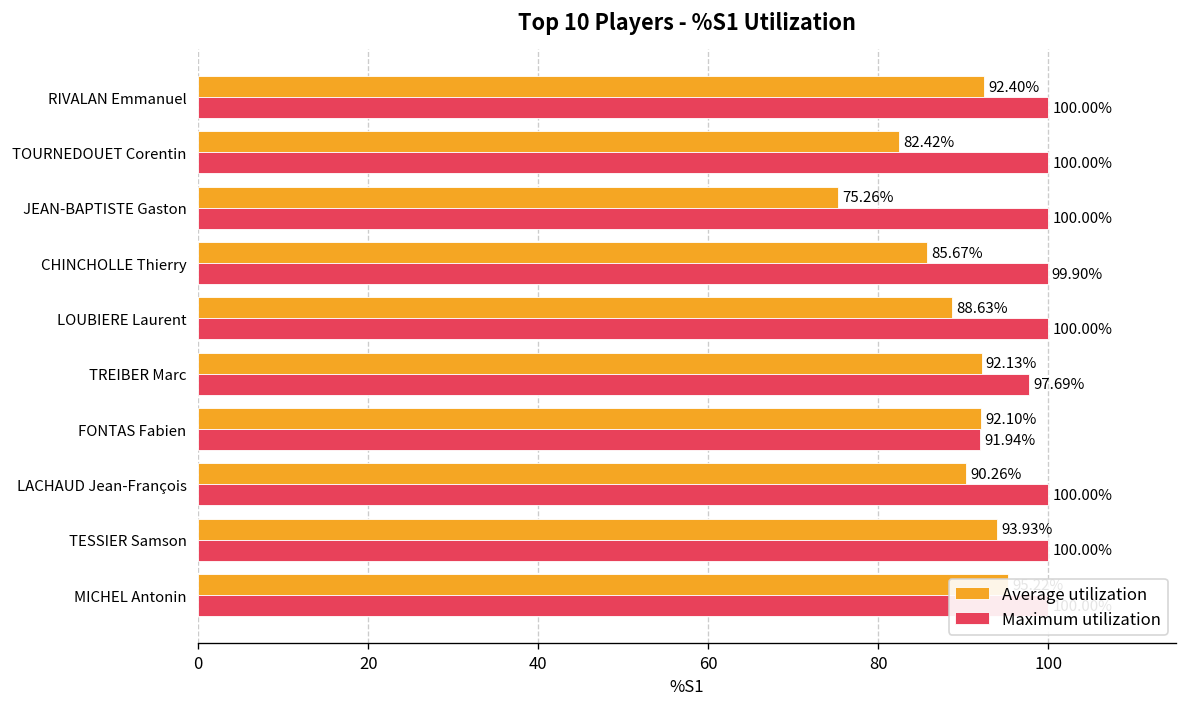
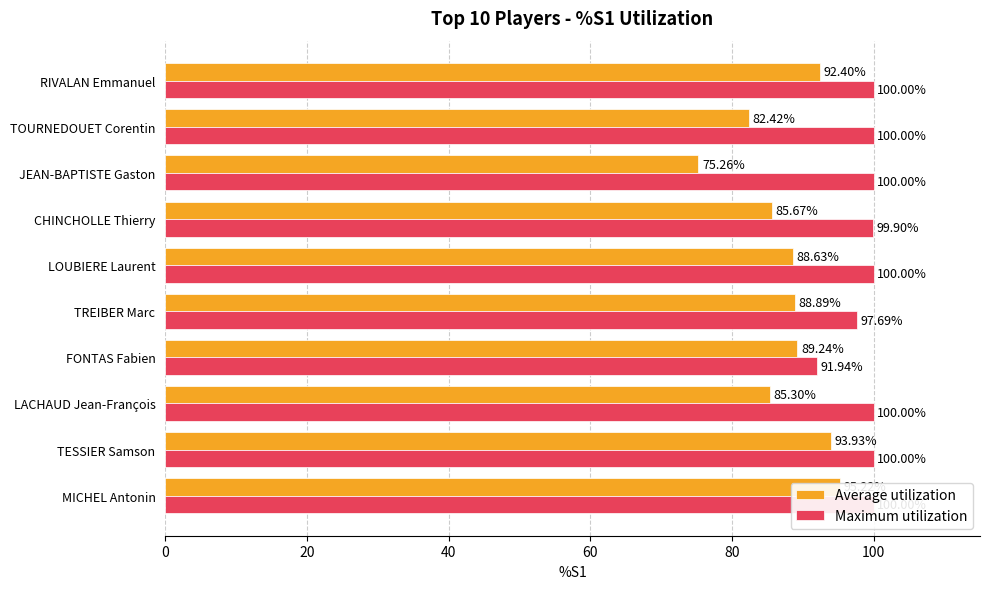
  {
    "Average utilization": {
      "RIVALAN Emmanuel": "92.40%",
      "TOURNEDOUET Corentin": "82.42%",
      "JEAN-BAPTISTE Gaston": "75.26%",
      "CHINCHOLLE Thierry": "85.67%",
      "LOUBIERE Laurent": "88.63%",
-     "TREIBER Marc": "92.13%",
-     "FONTAS Fabien": "92.10%",
-     "LACHAUD Jean-François": "90.26%",
+     "TREIBER Marc": "88.89%",
+     "FONTAS Fabien": "89.24%",
+     "LACHAUD Jean-François": "85.30%",
      "TESSIER Samson": "93.93%"
    },
    "Maximum utilization": {
      "RIVALAN Emmanuel": "100.00%",
      "TOURNEDOUET Corentin": "100.00%",
      "JEAN-BAPTISTE Gaston": "100.00%",
      "CHINCHOLLE Thierry": "99.90%",
      "LOUBIERE Laurent": "100.00%",
      "TREIBER Marc": "97.69%",
      "FONTAS Fabien": "91.94%",
      "LACHAUD Jean-François": "100.00%",
      "TESSIER Samson": "100.00%"
    }
  }
